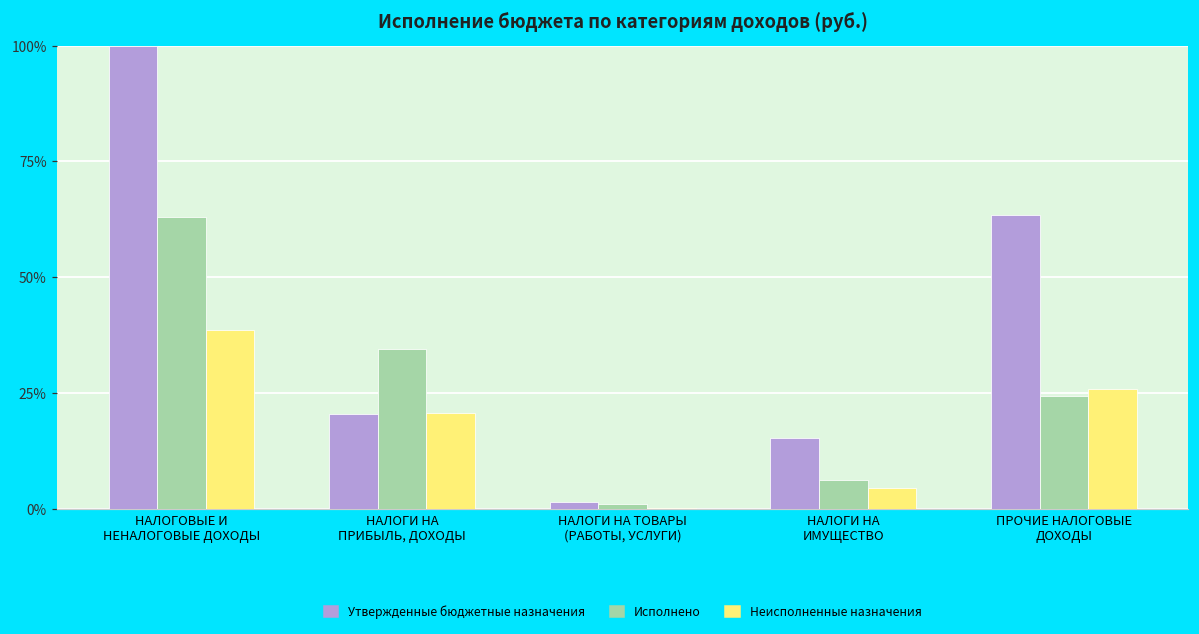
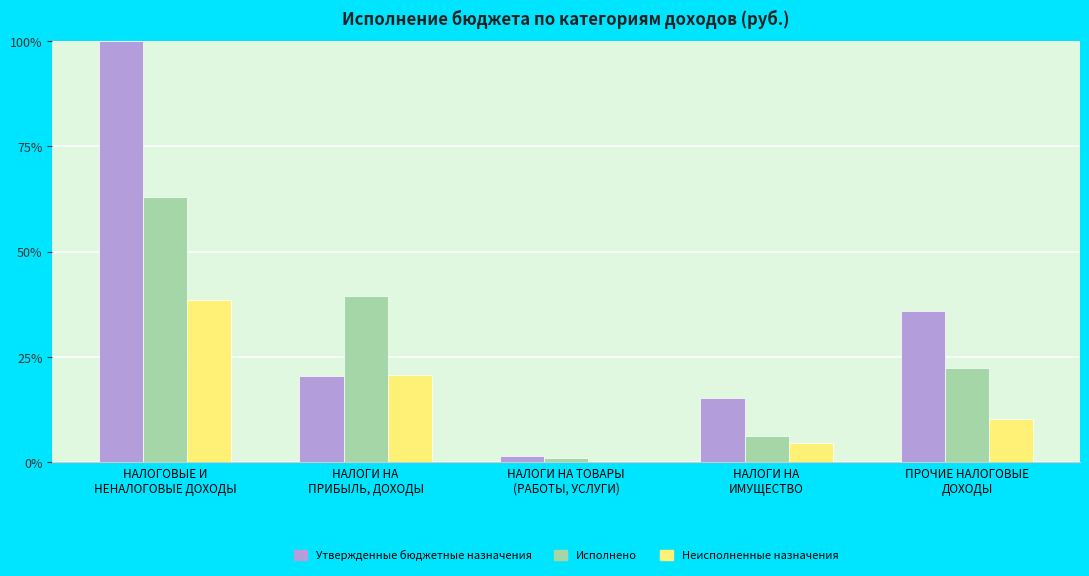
  {
    "Утвержденные бюджетные назначения": {
      "НАЛОГОВЫЕ И НЕНАЛОГОВЫЕ ДОХОДЫ": "100%",
      "НАЛОГИ НА ПРИБЫЛЬ, ДОХОДЫ": "21%",
      "НАЛОГИ НА ТОВАРЫ (РАБОТЫ, УСЛУГИ)": "2%",
      "НАЛОГИ НА ИМУЩЕСТВО": "15%",
-     "ПРОЧИЕ НАЛОГОВЫЕ ДОХОДЫ": "64%"
+     "ПРОЧИЕ НАЛОГОВЫЕ ДОХОДЫ": "36%"
    },
    "Исполнено": {
      "НАЛОГОВЫЕ И НЕНАЛОГОВЫЕ ДОХОДЫ": "63%",
-     "НАЛОГИ НА ПРИБЫЛЬ, ДОХОДЫ": "34%",
+     "НАЛОГИ НА ПРИБЫЛЬ, ДОХОДЫ": "40%",
      "НАЛОГИ НА ТОВАРЫ (РАБОТЫ, УСЛУГИ)": "1%",
      "НАЛОГИ НА ИМУЩЕСТВО": "6%",
-     "ПРОЧИЕ НАЛОГОВЫЕ ДОХОДЫ": "24%"
+     "ПРОЧИЕ НАЛОГОВЫЕ ДОХОДЫ": "22%"
    },
    "Неисполненные назначения": {
      "НАЛОГОВЫЕ И НЕНАЛОГОВЫЕ ДОХОДЫ": "39%",
      "НАЛОГИ НА ПРИБЫЛЬ, ДОХОДЫ": "21%",
      "НАЛОГИ НА ИМУЩЕСТВО": "4%",
-     "ПРОЧИЕ НАЛОГОВЫЕ ДОХОДЫ": "26%"
+     "ПРОЧИЕ НАЛОГОВЫЕ ДОХОДЫ": "10%"
    }
  }
